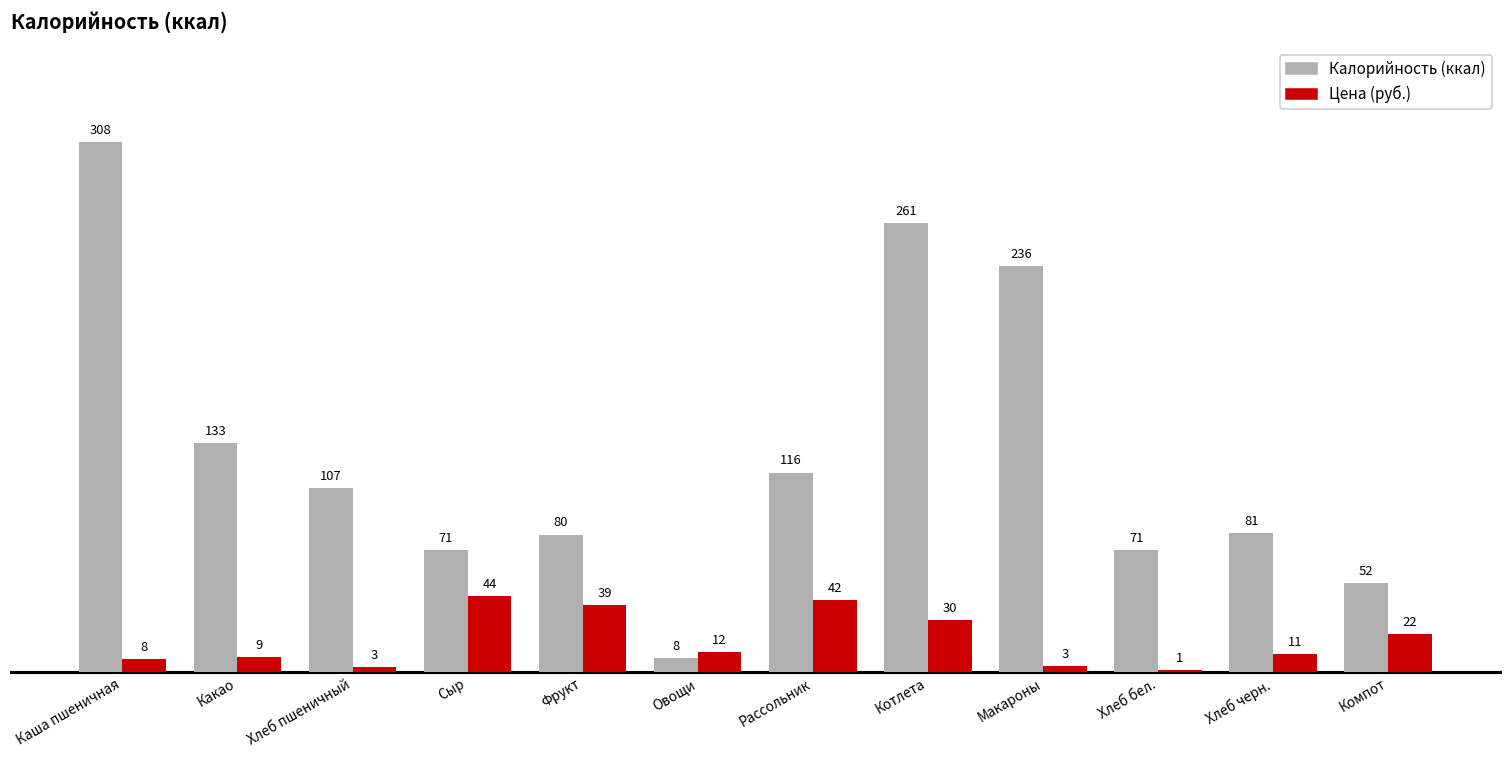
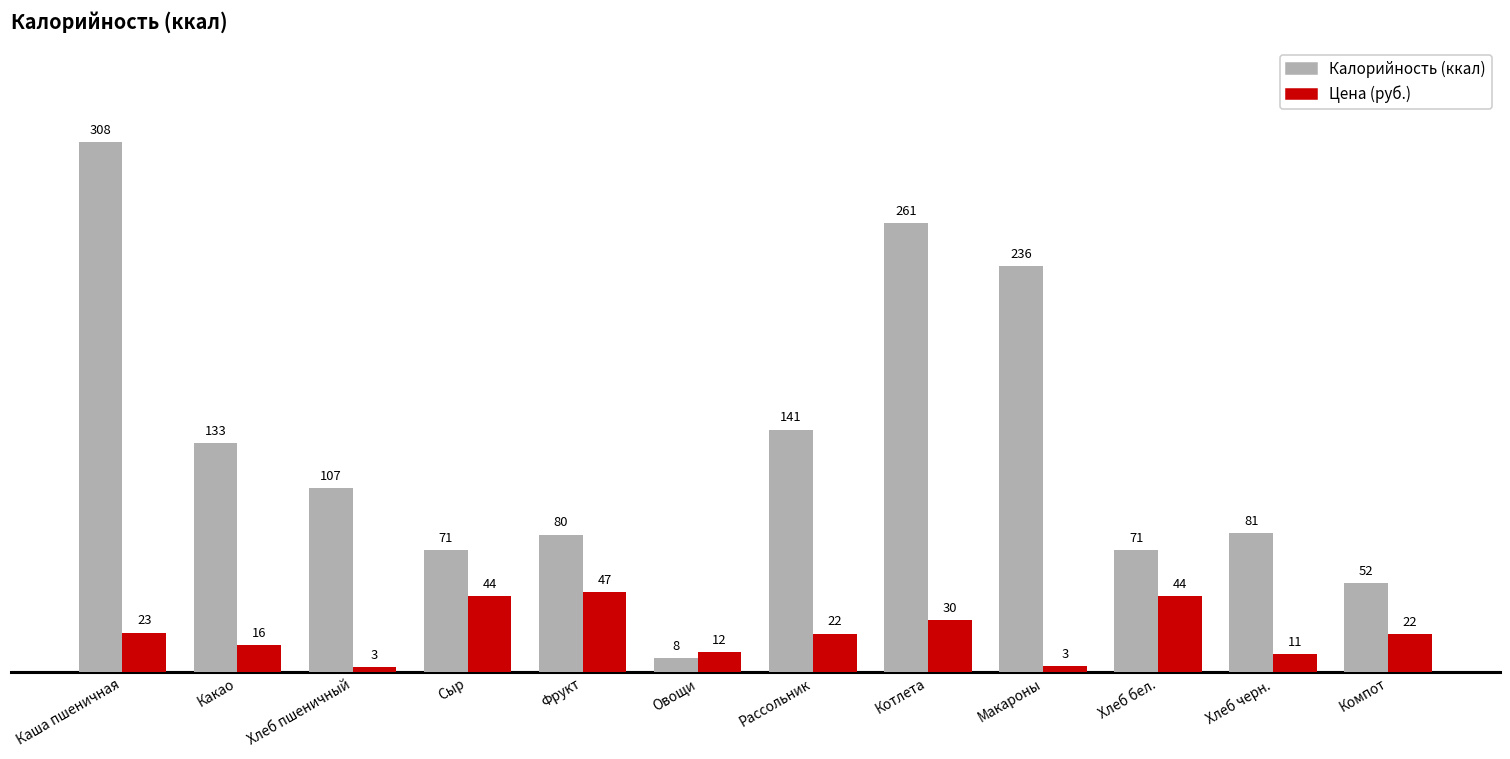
  {
    "Калорийность (ккал)": {
      "Каша пшеничная": 308,
      "Какао": 133,
      "Хлеб пшеничный": 107,
      "Сыр": 71,
      "Фрукт": 80,
      "Овощи": 8,
-     "Рассольник": 116,
+     "Рассольник": 141,
      "Котлета": 261,
      "Макароны": 236,
      "Хлеб бел.": 71,
      "Хлеб черн.": 81,
      "Компот": 52
    },
    "Цена (руб.)": {
-     "Каша пшеничная": 8,
-     "Какао": 9,
+     "Каша пшеничная": 23,
+     "Какао": 16,
      "Хлеб пшеничный": 3,
      "Сыр": 44,
-     "Фрукт": 39,
+     "Фрукт": 47,
      "Овощи": 12,
-     "Рассольник": 42,
+     "Рассольник": 22,
      "Котлета": 30,
      "Макароны": 3,
-     "Хлеб бел.": 1,
+     "Хлеб бел.": 44,
      "Хлеб черн.": 11,
      "Компот": 22
    }
  }
